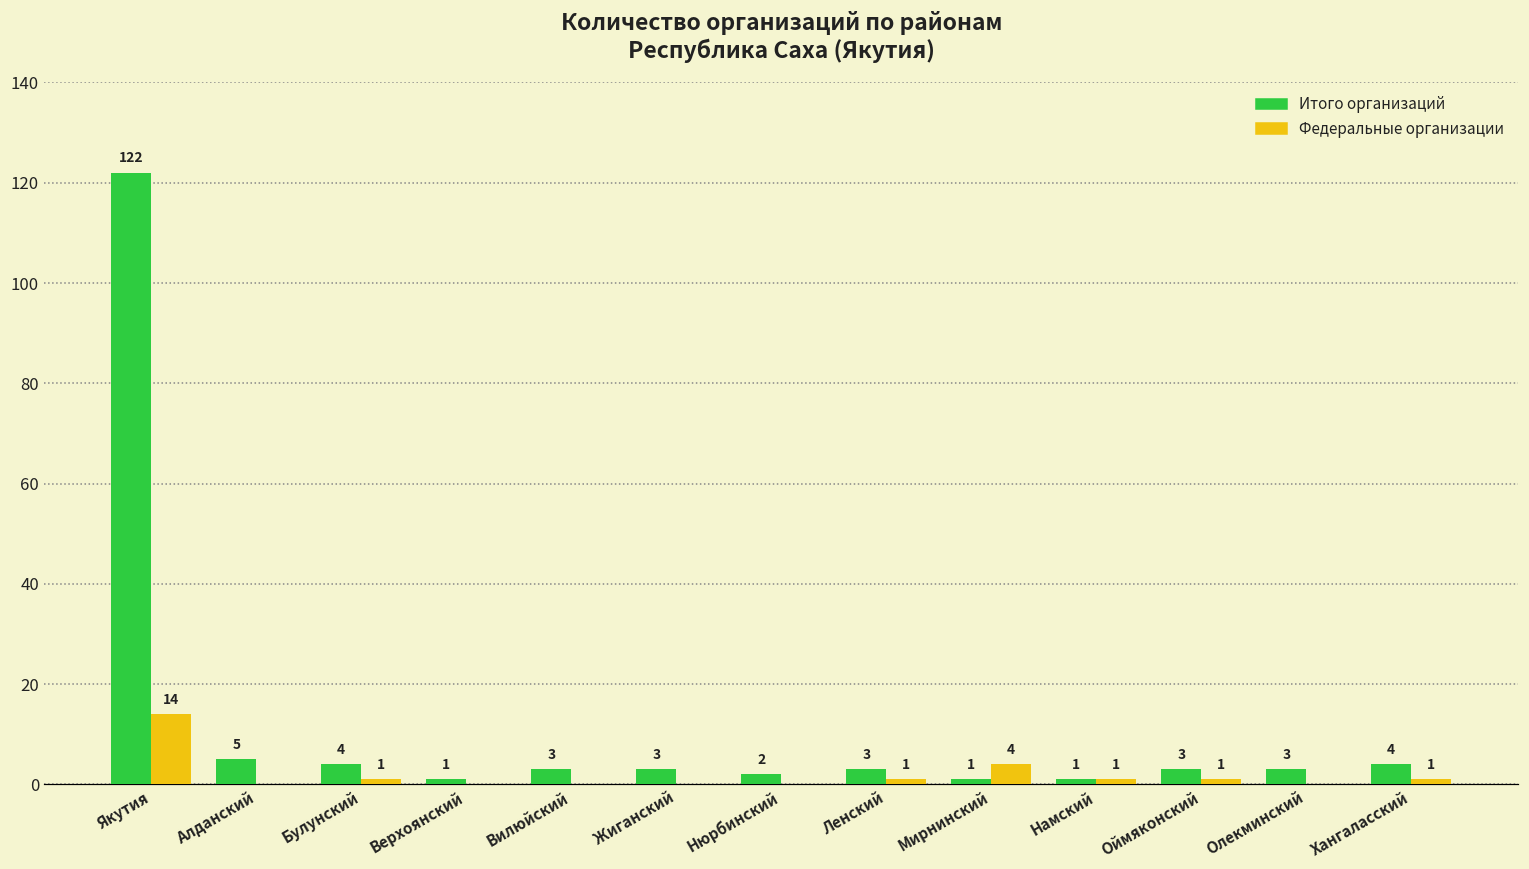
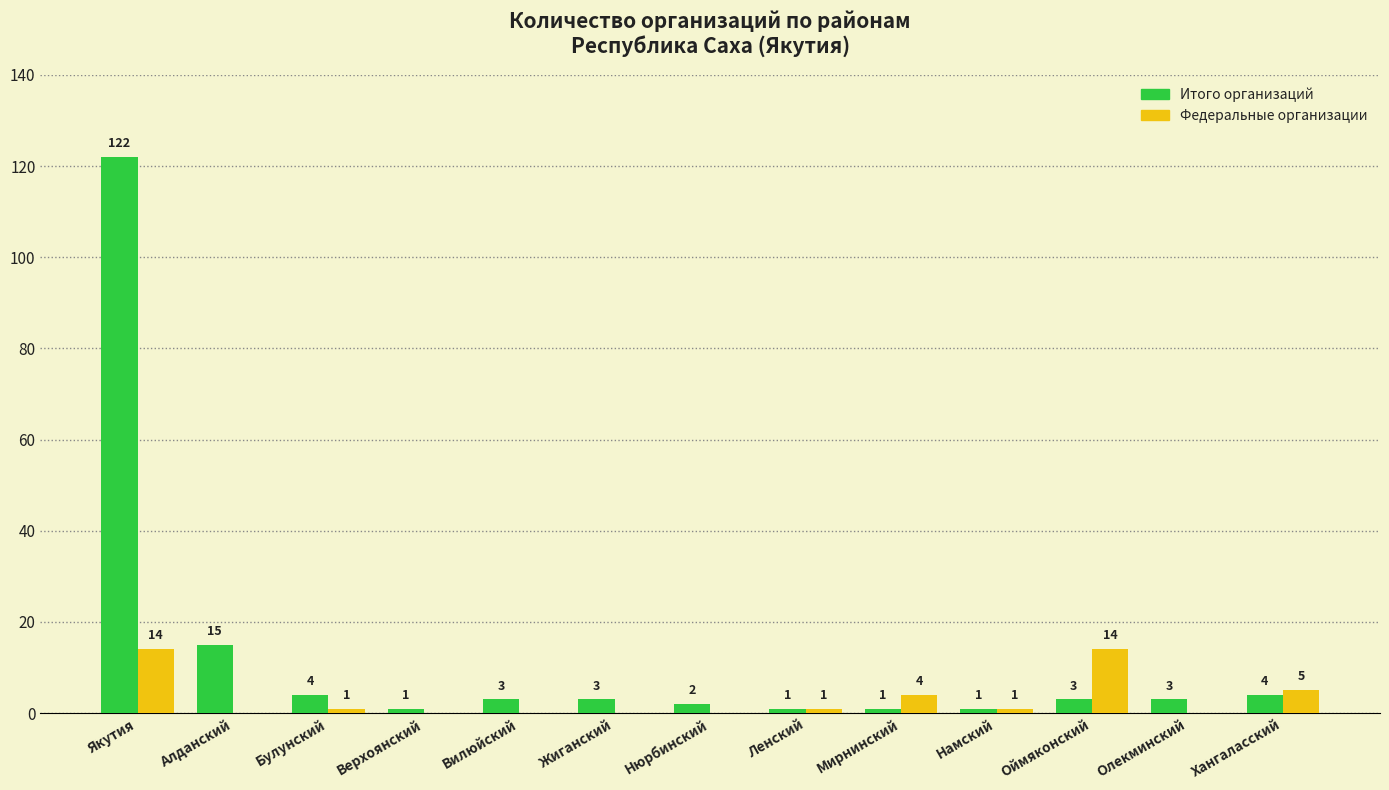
  {
    "Итого организаций": {
      "Якутия": 122,
-     "Алданский": 5,
+     "Алданский": 15,
      "Булунский": 4,
      "Верхоянский": 1,
      "Вилюйский": 3,
      "Жиганский": 3,
      "Нюрбинский": 2,
-     "Ленский": 3,
+     "Ленский": 1,
      "Мирнинский": 1,
      "Намский": 1,
      "Оймяконский": 3,
      "Олекминский": 3,
      "Хангаласский": 4
    },
    "Федеральные организации": {
      "Якутия": 14,
      "Булунский": 1,
      "Ленский": 1,
      "Мирнинский": 4,
      "Намский": 1,
-     "Оймяконский": 1,
-     "Хангаласский": 1
+     "Оймяконский": 14,
+     "Хангаласский": 5
    }
  }
